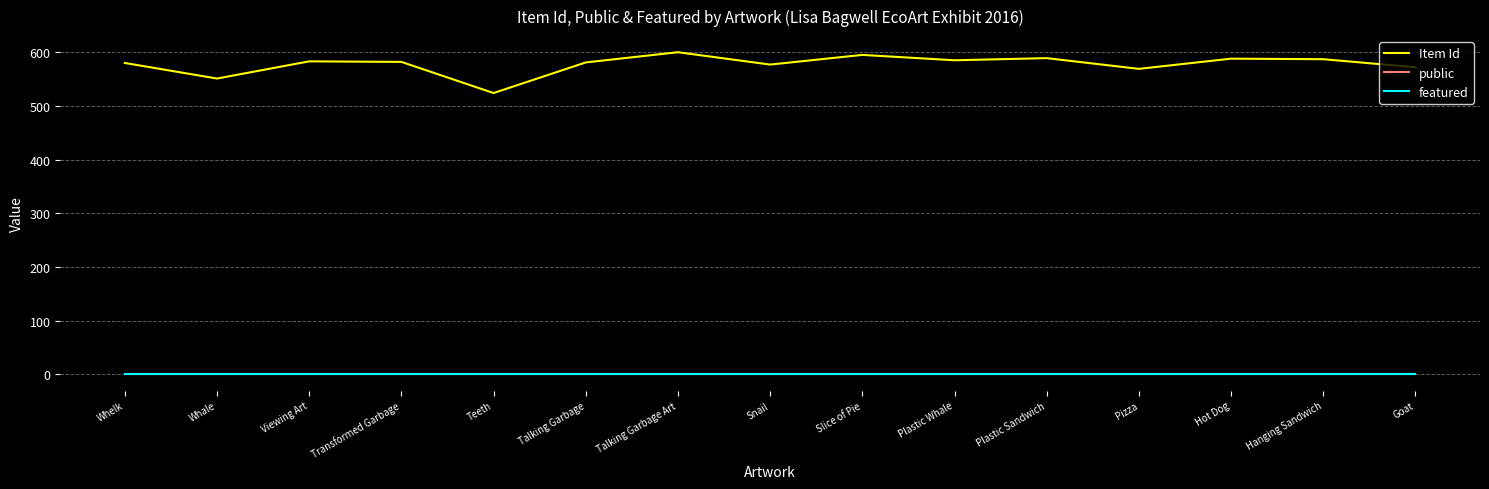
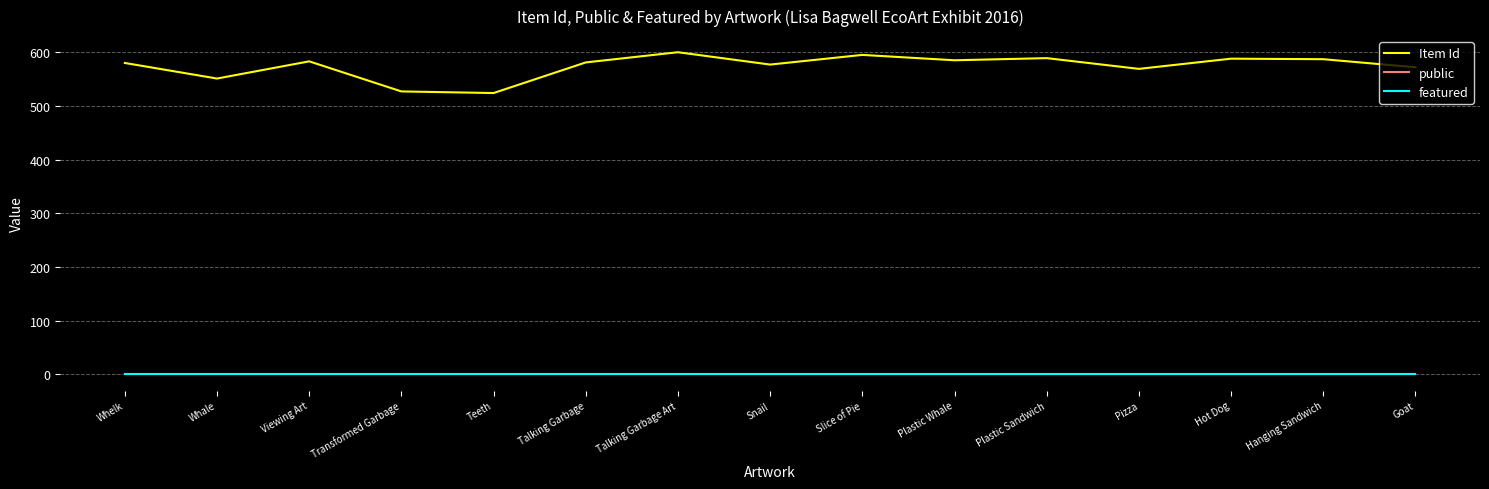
  {
    "Item Id": {
      "Whelk": 580,
      "Whale": 550,
      "Viewing Art": 580,
-     "Transformed Garbage": 580,
+     "Transformed Garbage": 530,
      "Teeth": 520,
      "Talking Garbage": 580,
      "Talking Garbage Art": 600,
      "Snail": 580,
      "Slice of Pie": 600,
      "Plastic Whale": 590,
      "Plastic Sandwich": 590,
      "Pizza": 570,
      "Hot Dog": 590,
      "Hanging Sandwich": 590
    }
  }
